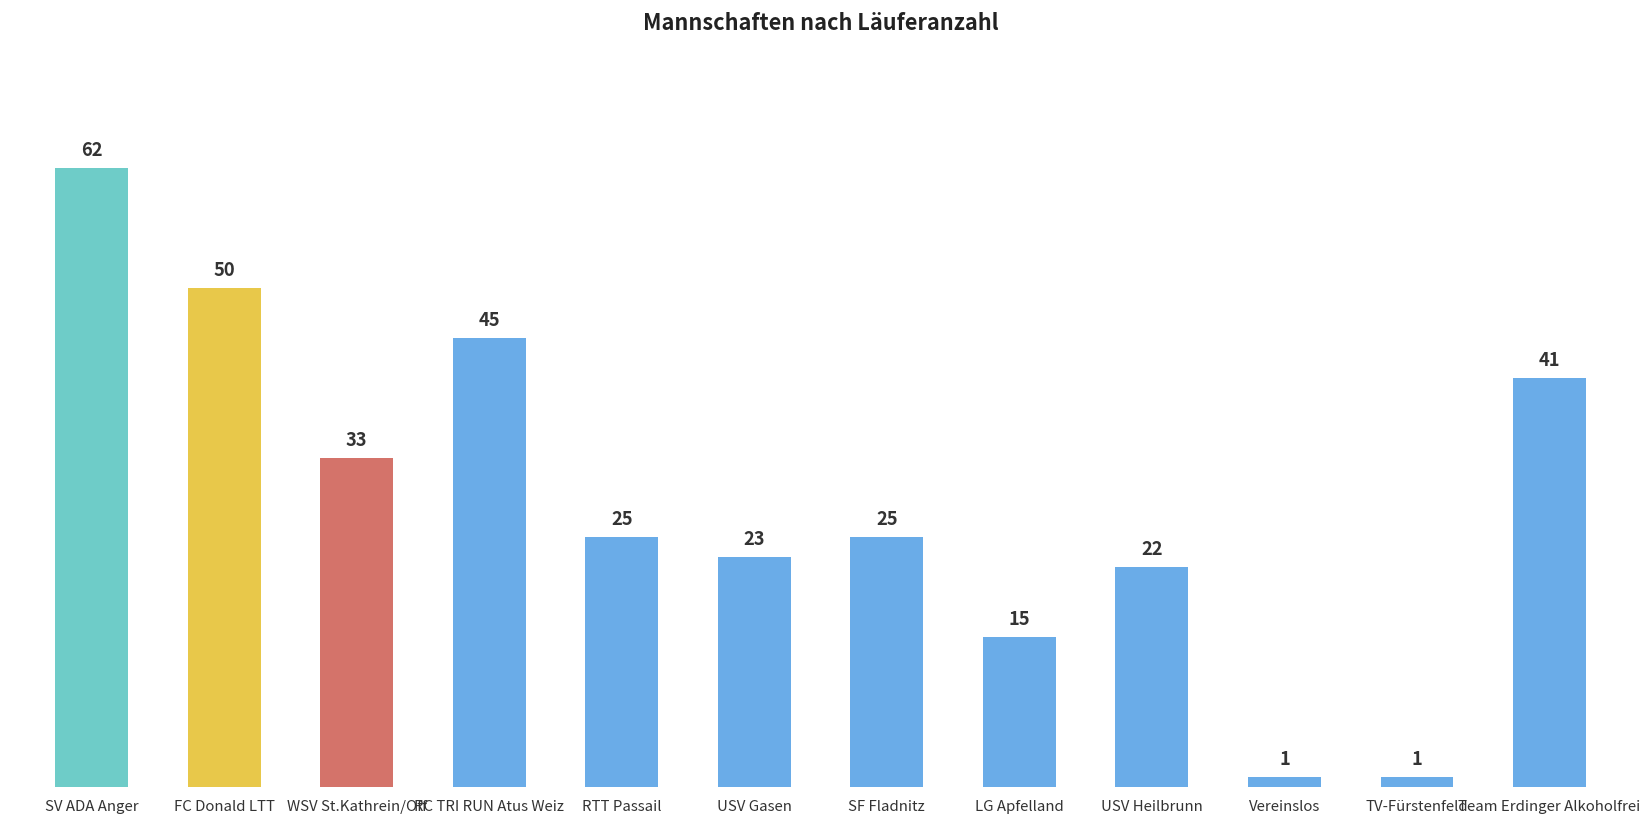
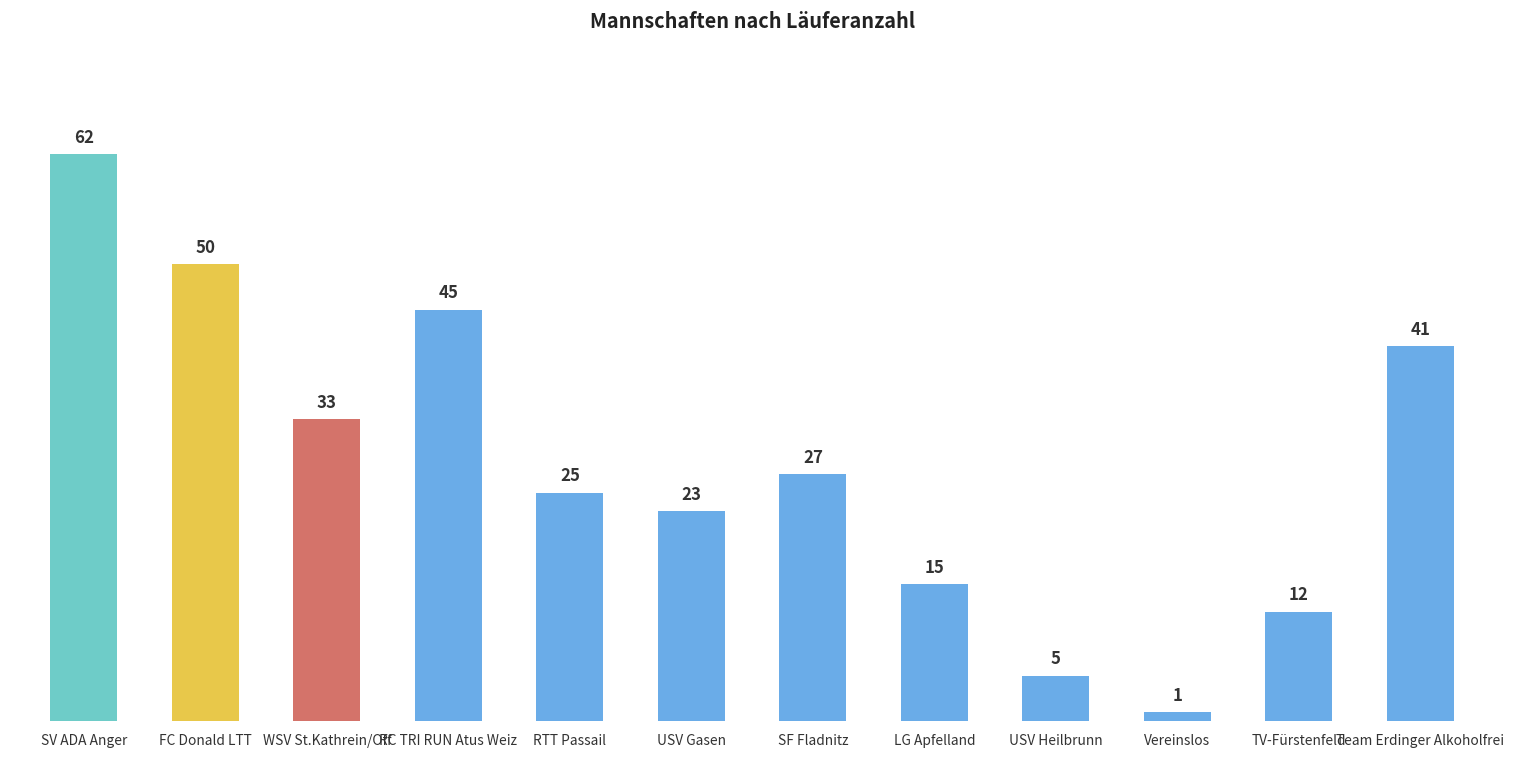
  {
    "SV ADA Anger": 62,
    "FC Donald LTT": 50,
    "WSV St.Kathrein/Off": 33,
    "RC TRI RUN Atus Weiz": 45,
    "RTT Passail": 25,
    "USV Gasen": 23,
-   "SF Fladnitz": 25,
+   "SF Fladnitz": 27,
    "LG Apfelland": 15,
-   "USV Heilbrunn": 22,
+   "USV Heilbrunn": 5,
    "Vereinslos": 1,
-   "TV-Fürstenfeld": 1,
+   "TV-Fürstenfeld": 12,
    "Team Erdinger Alkoholfrei": 41
  }
